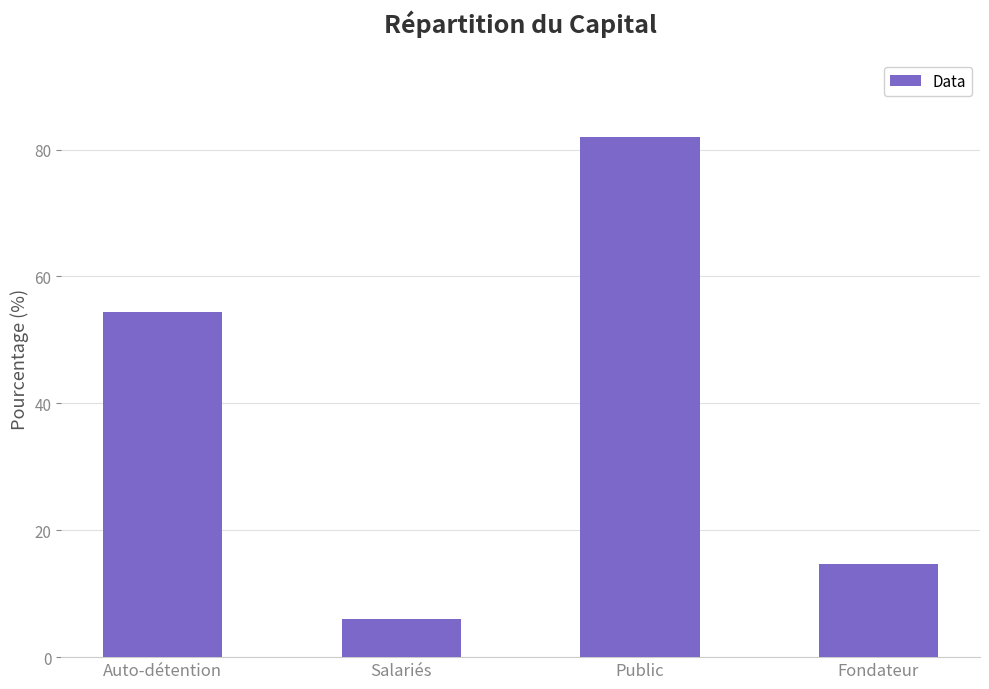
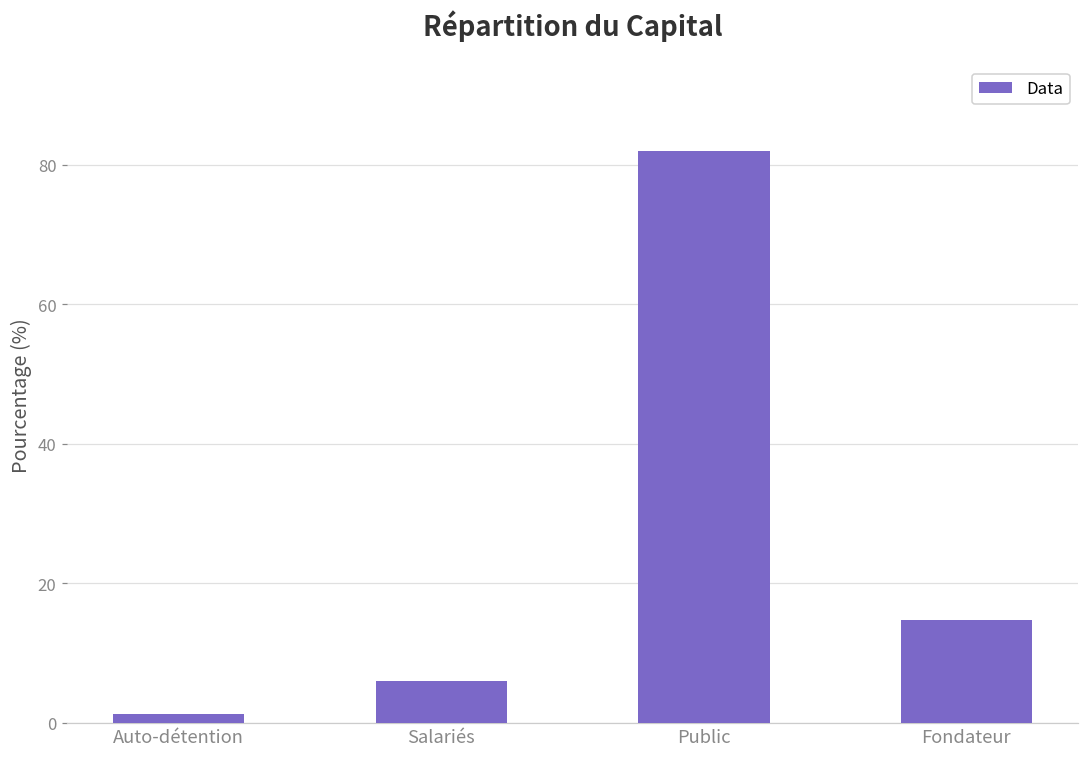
  {
-   "Auto-détention": 54,
+   "Auto-détention": 1,
    "Salariés": 6,
    "Public": 82,
    "Fondateur": 15
  }
